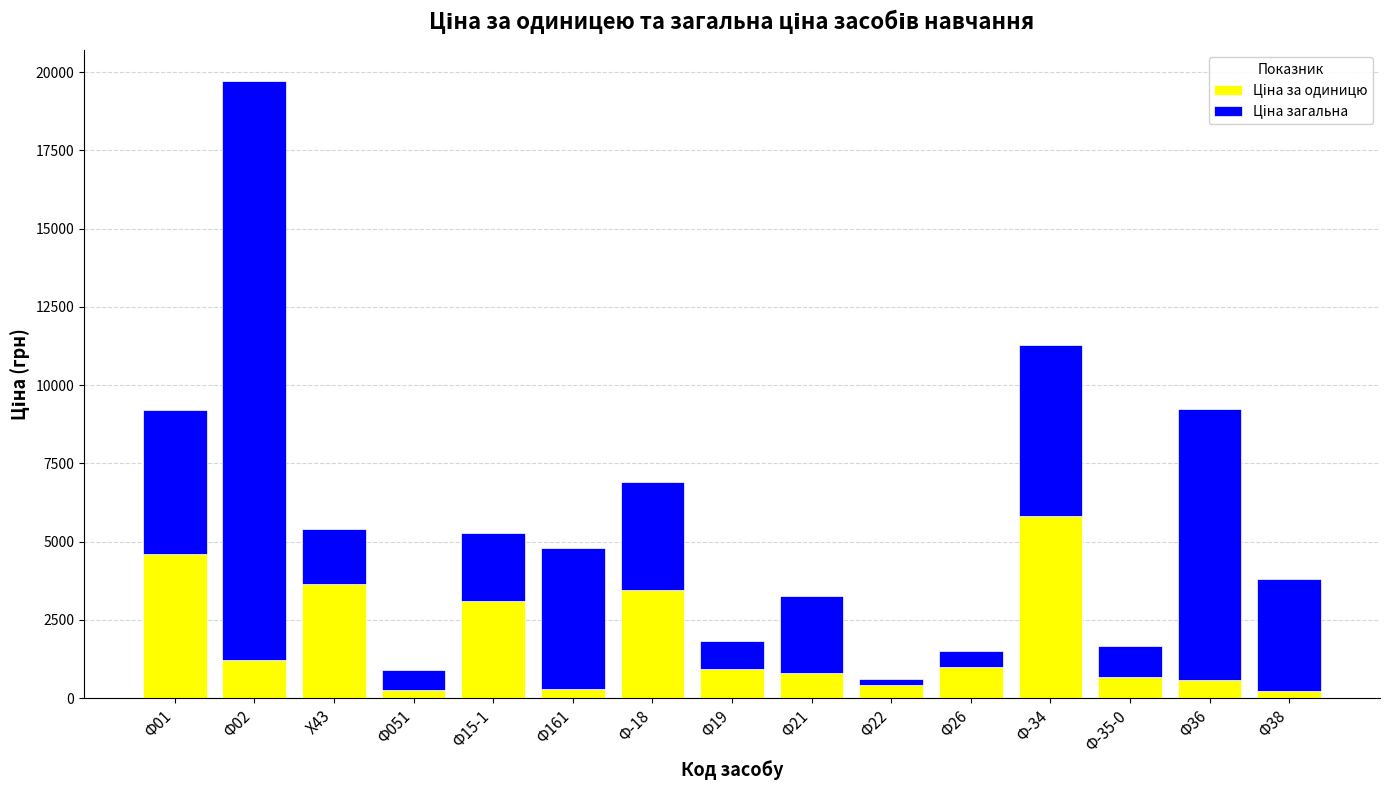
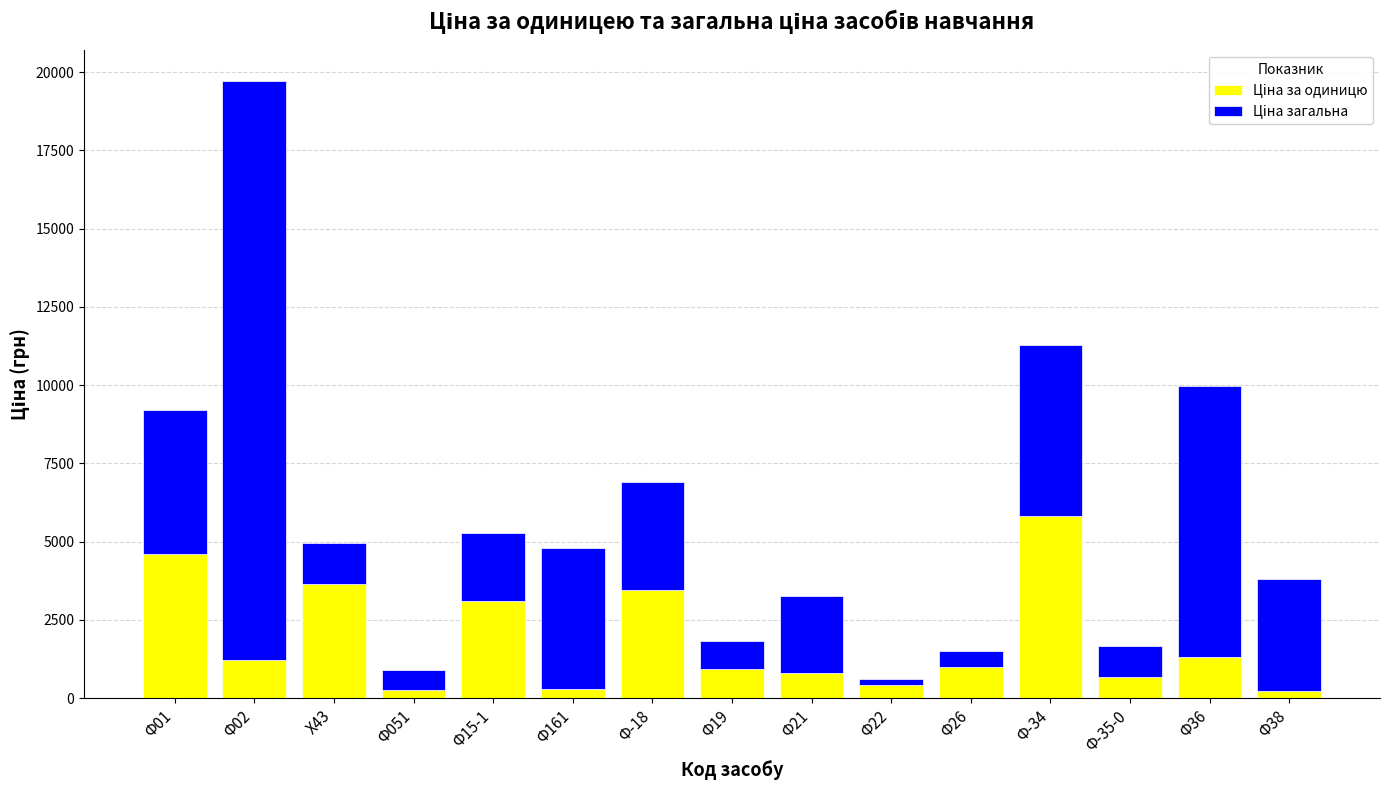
  {
    "Ціна за одиницю": {
      "Ф01": 4600,
      "Ф02": 1200,
      "Х43": 3700,
      "Ф051": 300,
      "Ф15-1": 3100,
      "Ф161": 300,
      "Ф-18": 3500,
      "Ф19": 900,
      "Ф21": 800,
      "Ф22": 400,
      "Ф26": 1000,
      "Ф-34": 5800,
      "Ф-35-0": 700,
-     "Ф36": 600,
+     "Ф36": 1300,
      "Ф38": 200
    },
    "Ціна загальна": {
      "Ф01": 4600,
      "Ф02": 18500,
-     "Х43": 1800,
+     "Х43": 1300,
      "Ф051": 600,
      "Ф15-1": 2200,
      "Ф161": 4500,
      "Ф-18": 3500,
      "Ф19": 900,
      "Ф21": 2400,
      "Ф22": 200,
      "Ф26": 500,
      "Ф-34": 5500,
      "Ф-35-0": 1000,
      "Ф36": 8700,
      "Ф38": 3600
    }
  }
